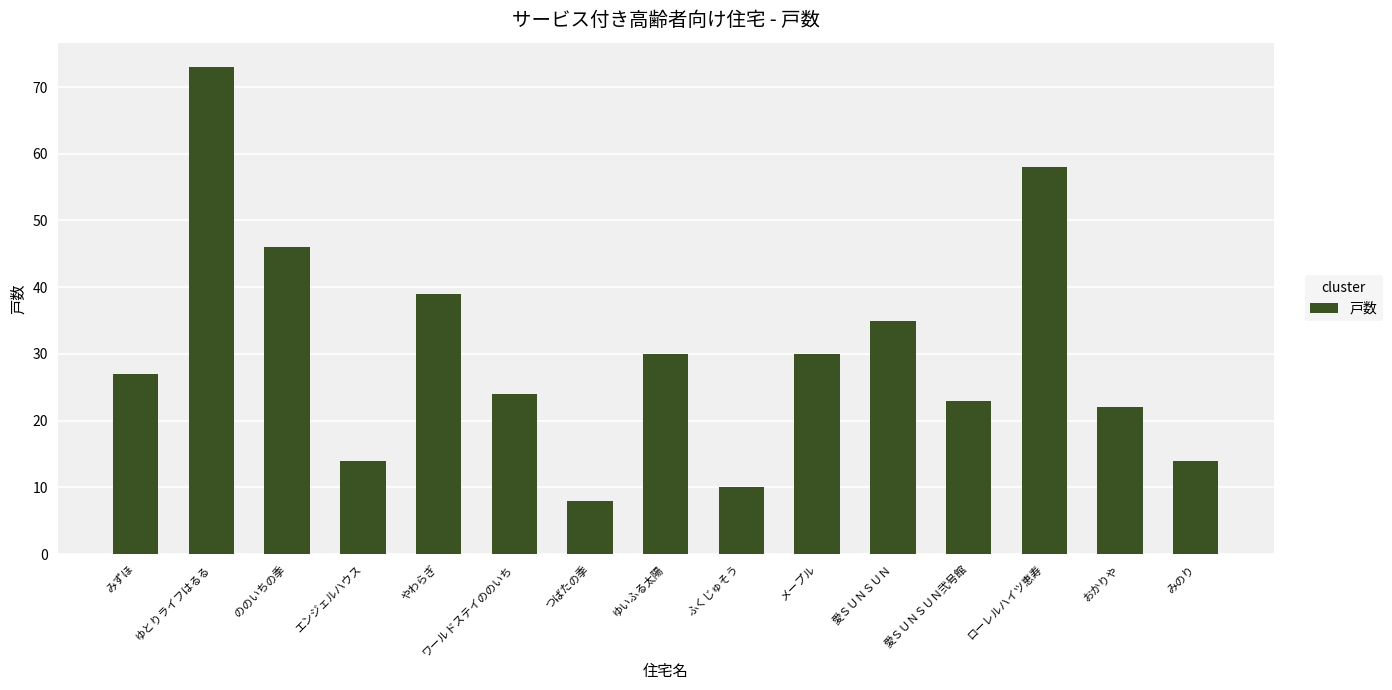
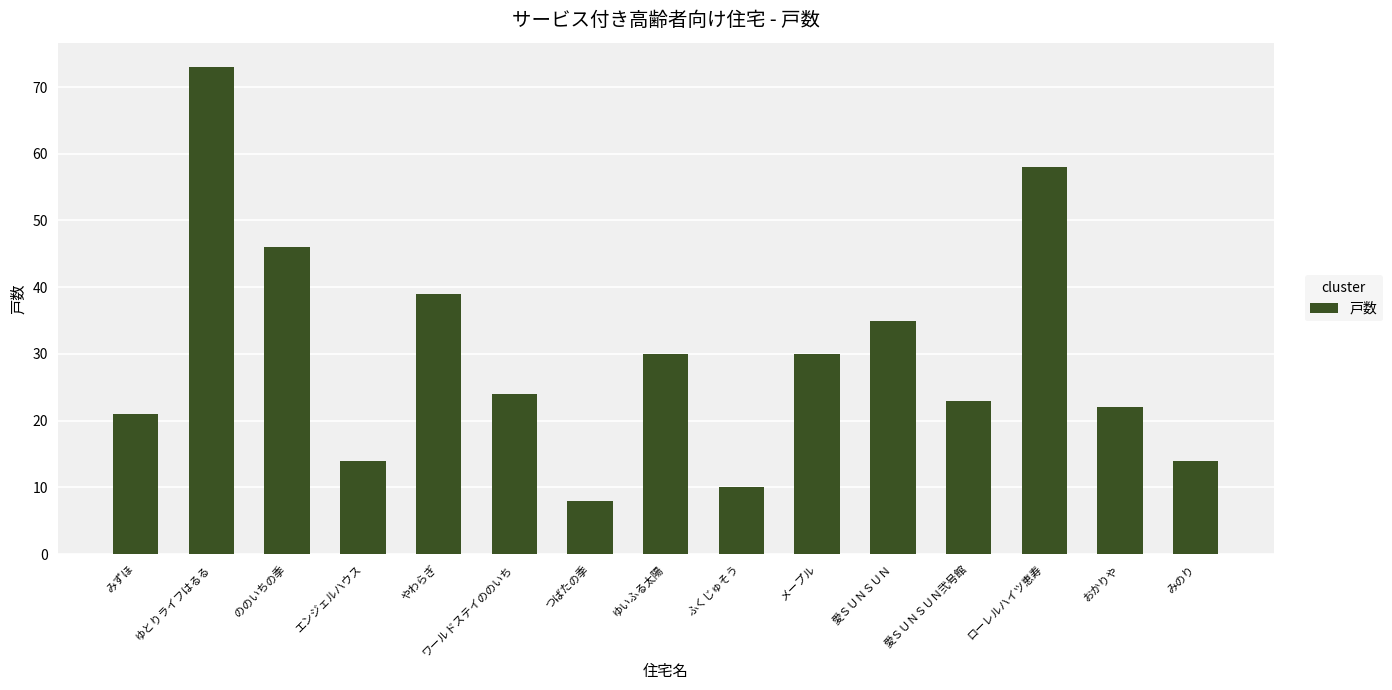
  {
-   "みずほ": 27,
+   "みずほ": 21,
    "ゆとりライフはるる": 73,
    "ののいちの季": 46,
    "エンジェルハウス": 14,
    "やわらぎ": 39,
    "ワールドステイののいち": 24,
    "つばたの季": 8,
    "ゆいふる太陽": 30,
    "ふくじゅそう": 10,
    "メープル": 30,
    "愛ＳＵＮＳＵＮ": 35,
    "愛ＳＵＮＳＵＮ弐号館": 23,
    "ローレルハイツ恵寿": 58,
    "おかりや": 22,
    "みのり": 14
  }
